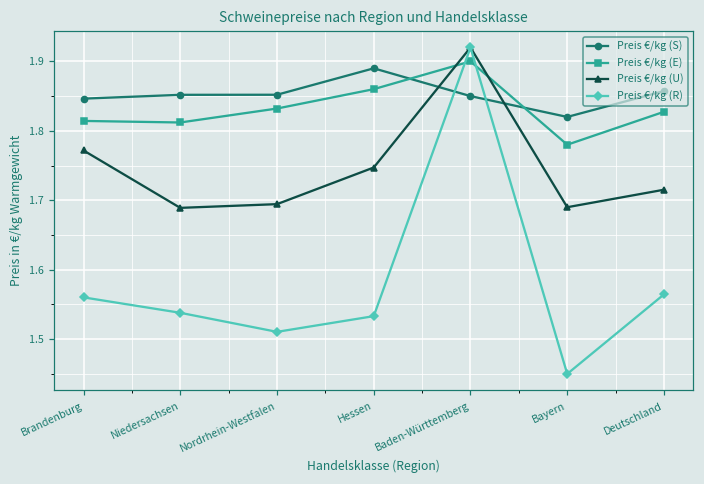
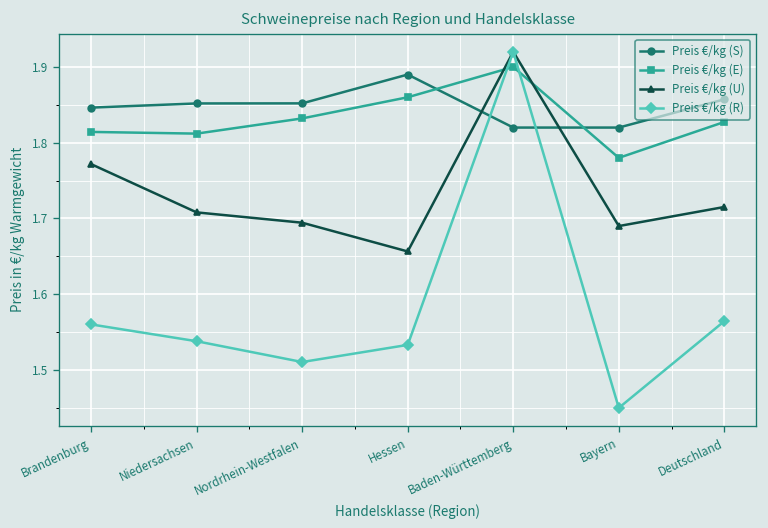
  {
    "Preis €/kg (S)": {
      "Brandenburg": 1.85,
      "Niedersachsen": 1.85,
      "Nordrhein-Westfalen": 1.85,
      "Hessen": 1.89,
-     "Baden-Württemberg": 1.85,
+     "Baden-Württemberg": 1.82,
      "Bayern": 1.82
    },
    "Preis €/kg (U)": {
      "Brandenburg": 1.77,
-     "Niedersachsen": 1.69,
+     "Niedersachsen": 1.71,
      "Nordrhein-Westfalen": 1.69,
-     "Hessen": 1.75,
+     "Hessen": 1.66,
      "Bayern": 1.69,
      "Deutschland": 1.72
    }
  }
